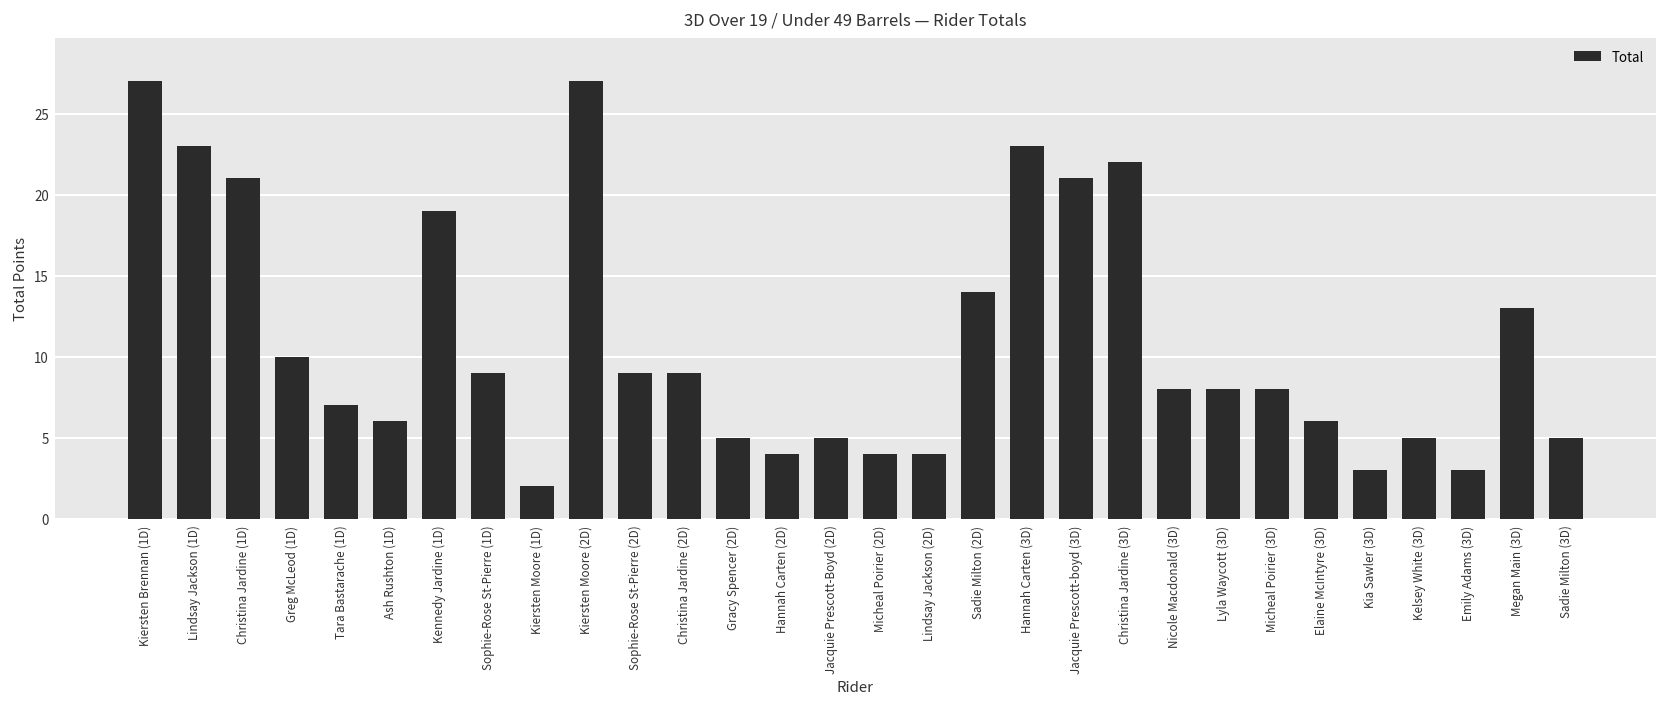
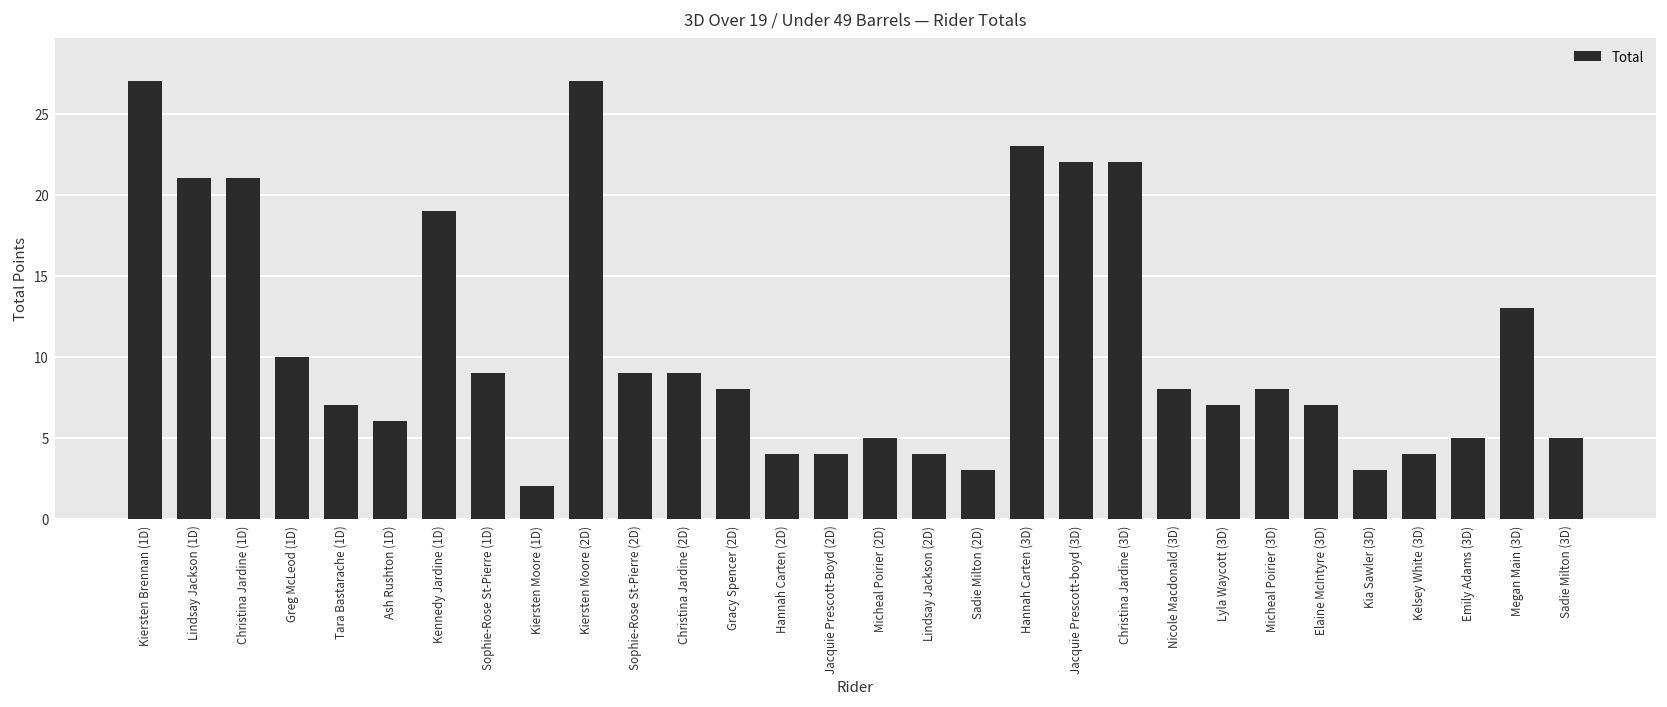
  {
    "Kiersten Brennan (1D)": 27,
-   "Lindsay Jackson (1D)": 23,
+   "Lindsay Jackson (1D)": 21,
    "Christina Jardine (1D)": 21,
    "Greg McLeod (1D)": 10,
    "Tara Bastarache (1D)": 7,
    "Ash Rushton (1D)": 6,
    "Kennedy Jardine (1D)": 19,
    "Sophie-Rose St-Pierre (1D)": 9,
    "Kiersten Moore (1D)": 2,
    "Kiersten Moore (2D)": 27,
    "Sophie-Rose St-Pierre (2D)": 9,
    "Christina Jardine (2D)": 9,
-   "Gracy Spencer (2D)": 5,
+   "Gracy Spencer (2D)": 8,
    "Hannah Carten (2D)": 4,
-   "Jacquie Prescott-Boyd (2D)": 5,
-   "Micheal Poirier (2D)": 4,
+   "Jacquie Prescott-Boyd (2D)": 4,
+   "Micheal Poirier (2D)": 5,
    "Lindsay Jackson (2D)": 4,
-   "Sadie Milton (2D)": 14,
+   "Sadie Milton (2D)": 3,
    "Hannah Carten (3D)": 23,
-   "Jacquie Prescott-boyd (3D)": 21,
+   "Jacquie Prescott-boyd (3D)": 22,
    "Christina Jardine (3D)": 22,
    "Nicole Macdonald (3D)": 8,
-   "Lyla Waycott (3D)": 8,
+   "Lyla Waycott (3D)": 7,
    "Micheal Poirier (3D)": 8,
-   "Elaine McIntyre (3D)": 6,
+   "Elaine McIntyre (3D)": 7,
    "Kia Sawler (3D)": 3,
-   "Kelsey White (3D)": 5,
-   "Emily Adams (3D)": 3,
+   "Kelsey White (3D)": 4,
+   "Emily Adams (3D)": 5,
    "Megan Main (3D)": 13,
    "Sadie Milton (3D)": 5
  }
